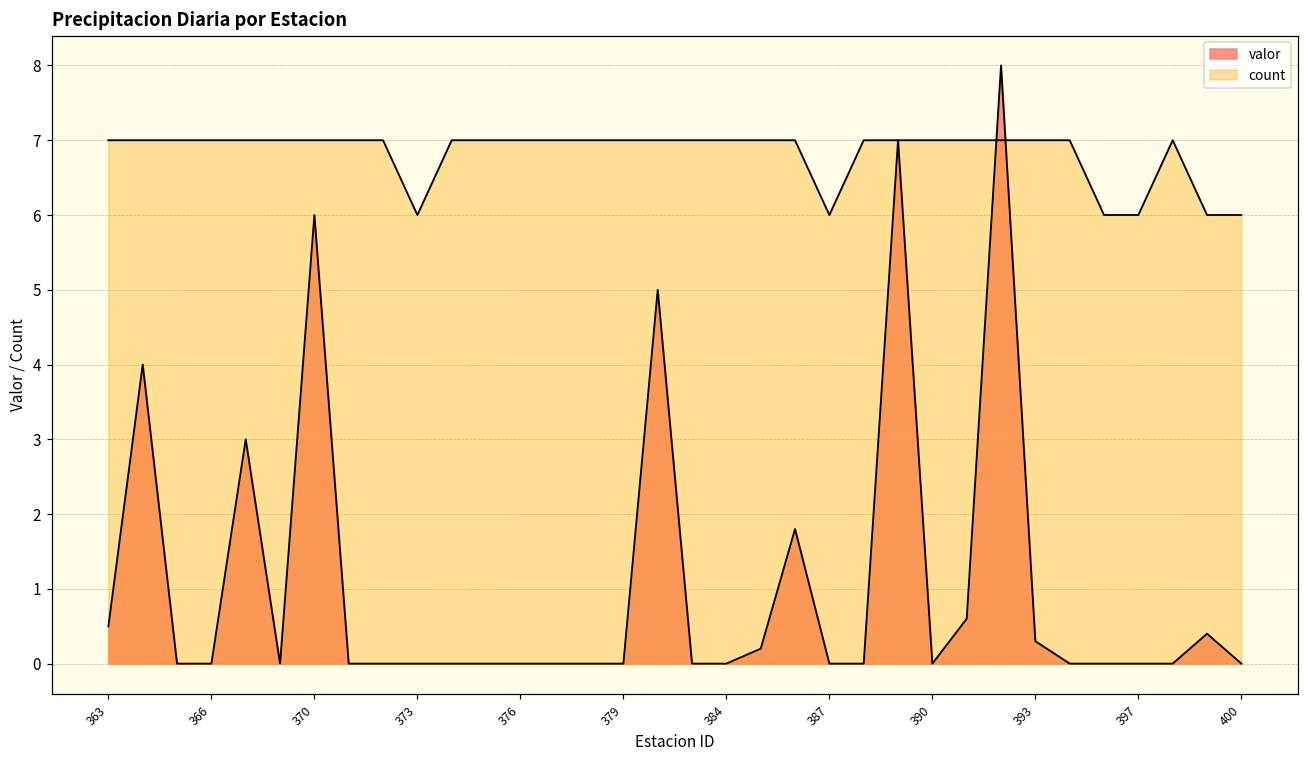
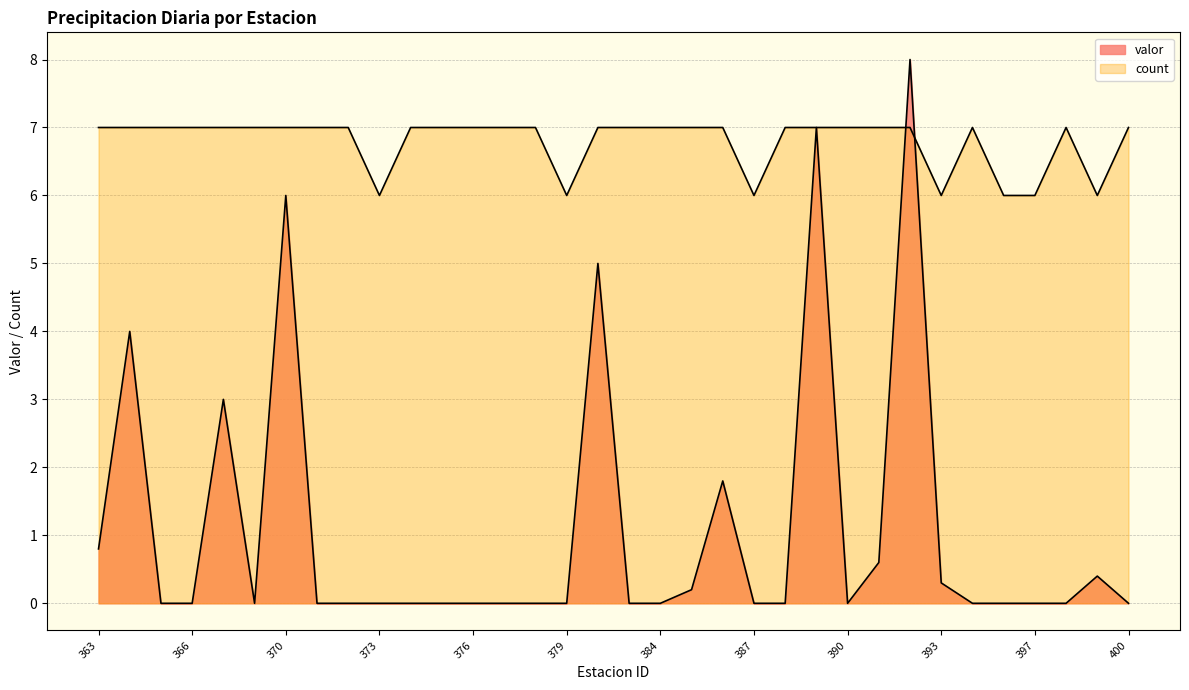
  {
    "valor": {
-     "363": 0.5,
+     "363": 0.8,
      "366": 0.0,
      "370": 6.0,
      "373": 0.0,
      "376": 0.0,
      "379": 0.0,
      "384": 0.0,
      "387": 0.0,
      "390": 0.0,
      "393": 0.3,
      "397": 0.0,
      "400": 0.0
    },
    "count": {
      "363": 7,
      "366": 7,
      "370": 7,
      "373": 6,
      "376": 7,
-     "379": 7,
+     "379": 6,
      "384": 7,
      "387": 6,
      "390": 7,
-     "393": 7,
+     "393": 6,
      "397": 6,
-     "400": 6
+     "400": 7
    }
  }
